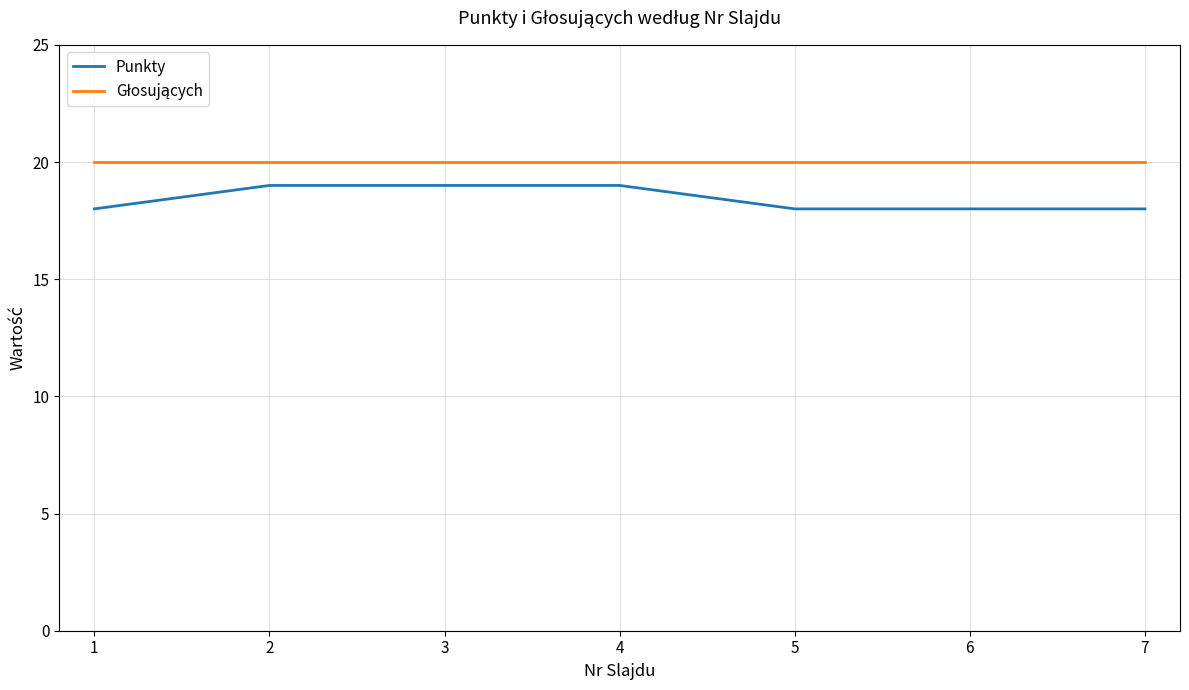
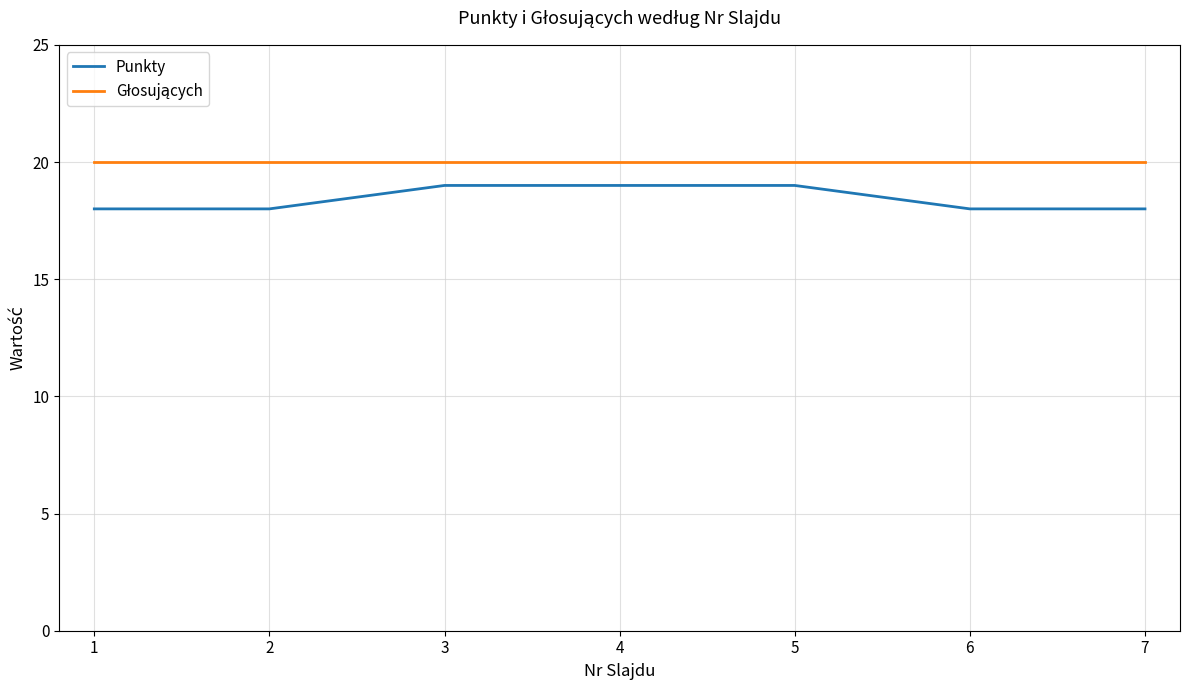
  {
    "Punkty": {
      "1": 18,
-     "2": 19,
+     "2": 18,
      "3": 19,
      "4": 19,
-     "5": 18,
+     "5": 19,
      "6": 18,
      "7": 18
    },
    "Głosujących": {
      "1": 20,
      "2": 20,
      "3": 20,
      "4": 20,
      "5": 20,
      "6": 20,
      "7": 20
    }
  }
